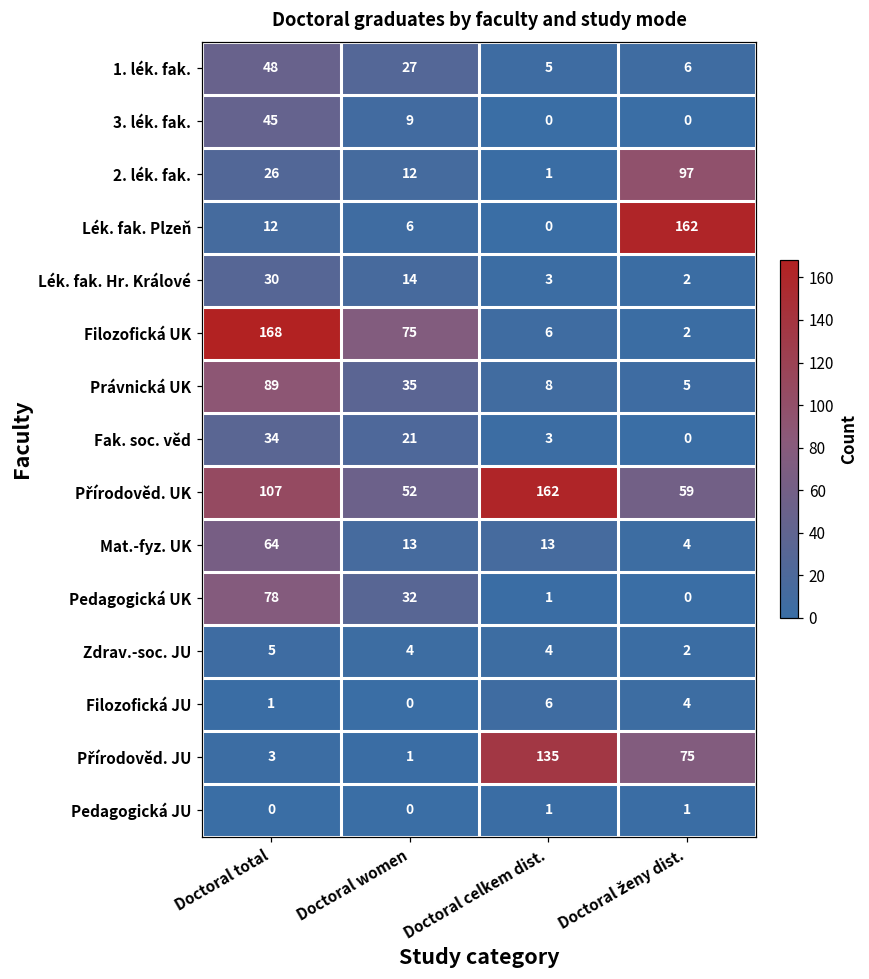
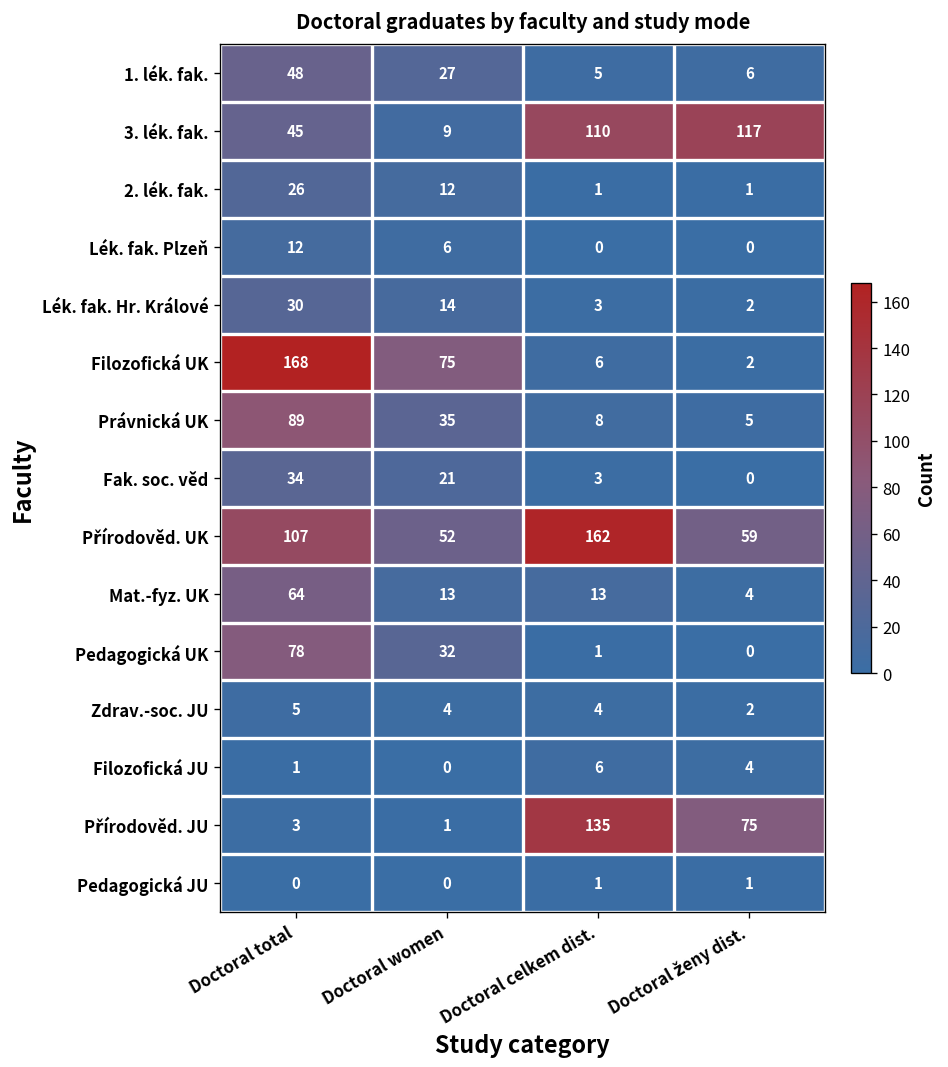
  {
    "1. lék. fak.": {
      "Doctoral total": 48,
      "Doctoral women": 27,
      "Doctoral celkem dist.": 5,
      "Doctoral ženy dist.": 6
    },
    "3. lék. fak.": {
      "Doctoral total": 45,
      "Doctoral women": 9,
-     "Doctoral celkem dist.": 0,
-     "Doctoral ženy dist.": 0
+     "Doctoral celkem dist.": 110,
+     "Doctoral ženy dist.": 117
    },
    "2. lék. fak.": {
      "Doctoral total": 26,
      "Doctoral women": 12,
      "Doctoral celkem dist.": 1,
-     "Doctoral ženy dist.": 97
+     "Doctoral ženy dist.": 1
    },
    "Lék. fak. Plzeň": {
      "Doctoral total": 12,
      "Doctoral women": 6,
      "Doctoral celkem dist.": 0,
-     "Doctoral ženy dist.": 162
+     "Doctoral ženy dist.": 0
    },
    "Lék. fak. Hr. Králové": {
      "Doctoral total": 30,
      "Doctoral women": 14,
      "Doctoral celkem dist.": 3,
      "Doctoral ženy dist.": 2
    },
    "Filozofická UK": {
      "Doctoral total": 168,
      "Doctoral women": 75,
      "Doctoral celkem dist.": 6,
      "Doctoral ženy dist.": 2
    },
    "Právnická UK": {
      "Doctoral total": 89,
      "Doctoral women": 35,
      "Doctoral celkem dist.": 8,
      "Doctoral ženy dist.": 5
    },
    "Fak. soc. věd": {
      "Doctoral total": 34,
      "Doctoral women": 21,
      "Doctoral celkem dist.": 3,
      "Doctoral ženy dist.": 0
    },
    "Přírodověd. UK": {
      "Doctoral total": 107,
      "Doctoral women": 52,
      "Doctoral celkem dist.": 162,
      "Doctoral ženy dist.": 59
    },
    "Mat.-fyz. UK": {
      "Doctoral total": 64,
      "Doctoral women": 13,
      "Doctoral celkem dist.": 13,
      "Doctoral ženy dist.": 4
    },
    "Pedagogická UK": {
      "Doctoral total": 78,
      "Doctoral women": 32,
      "Doctoral celkem dist.": 1,
      "Doctoral ženy dist.": 0
    },
    "Zdrav.-soc. JU": {
      "Doctoral total": 5,
      "Doctoral women": 4,
      "Doctoral celkem dist.": 4,
      "Doctoral ženy dist.": 2
    },
    "Filozofická JU": {
      "Doctoral total": 1,
      "Doctoral women": 0,
      "Doctoral celkem dist.": 6,
      "Doctoral ženy dist.": 4
    },
    "Přírodověd. JU": {
      "Doctoral total": 3,
      "Doctoral women": 1,
      "Doctoral celkem dist.": 135,
      "Doctoral ženy dist.": 75
    },
    "Pedagogická JU": {
      "Doctoral total": 0,
      "Doctoral women": 0,
      "Doctoral celkem dist.": 1,
      "Doctoral ženy dist.": 1
    }
  }
